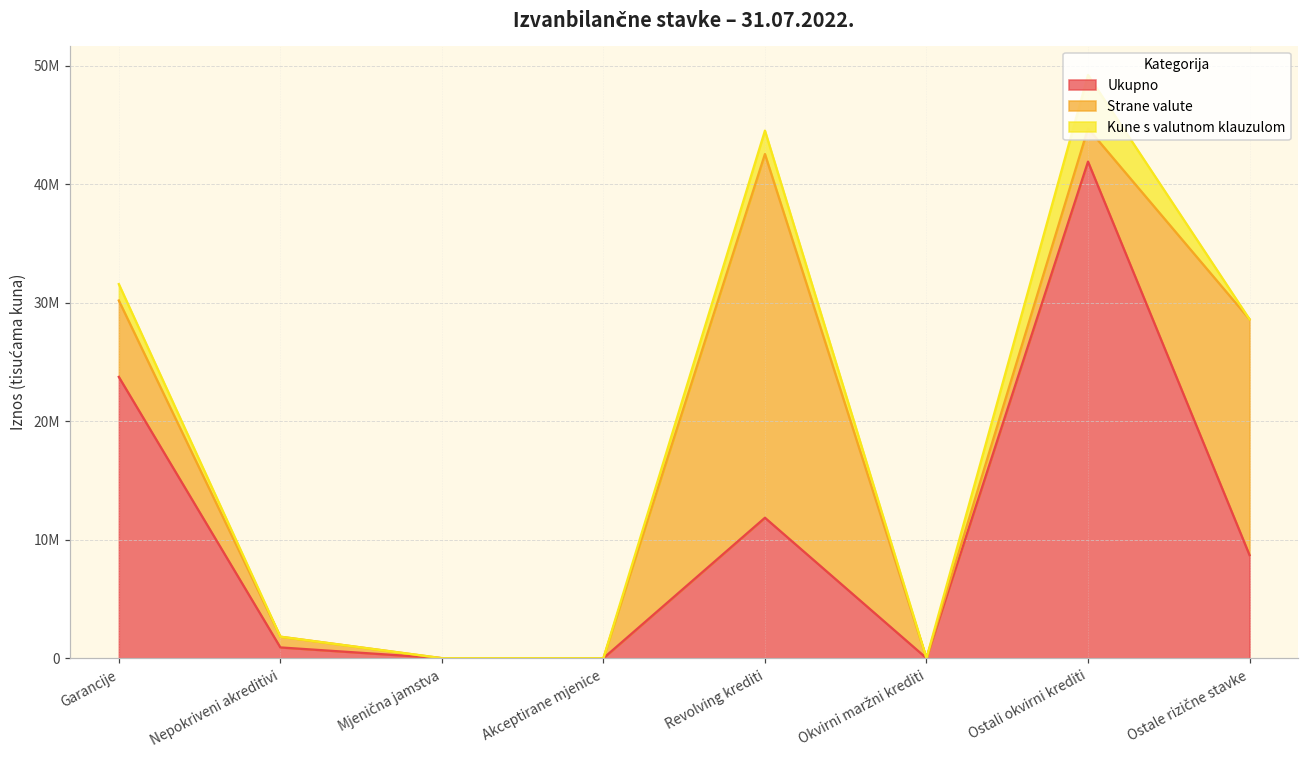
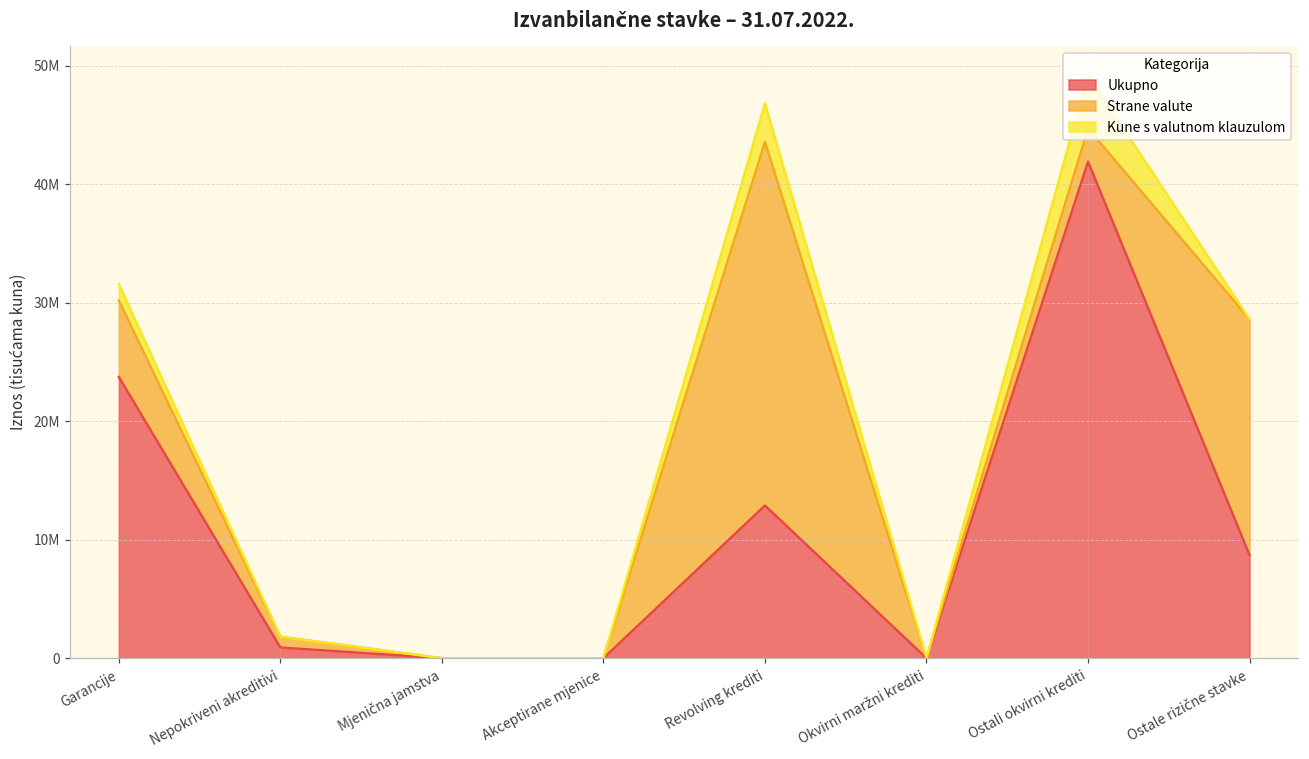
  {
    "Ukupno": {
      "Garancije": 23700000,
      "Nepokriveni akreditivi": 900000,
-     "Revolving krediti": 11800000,
+     "Revolving krediti": 12900000,
      "Ostali okvirni krediti": 41900000,
      "Ostale rizične stavke": 8700000
    },
    "Strane valute": {
      "Garancije": 6400000,
      "Revolving krediti": 30700000
    },
    "Kune s valutnom klauzulom": {
      "Garancije": 1400000,
-     "Revolving krediti": 2000000
+     "Revolving krediti": 3200000
    }
  }
